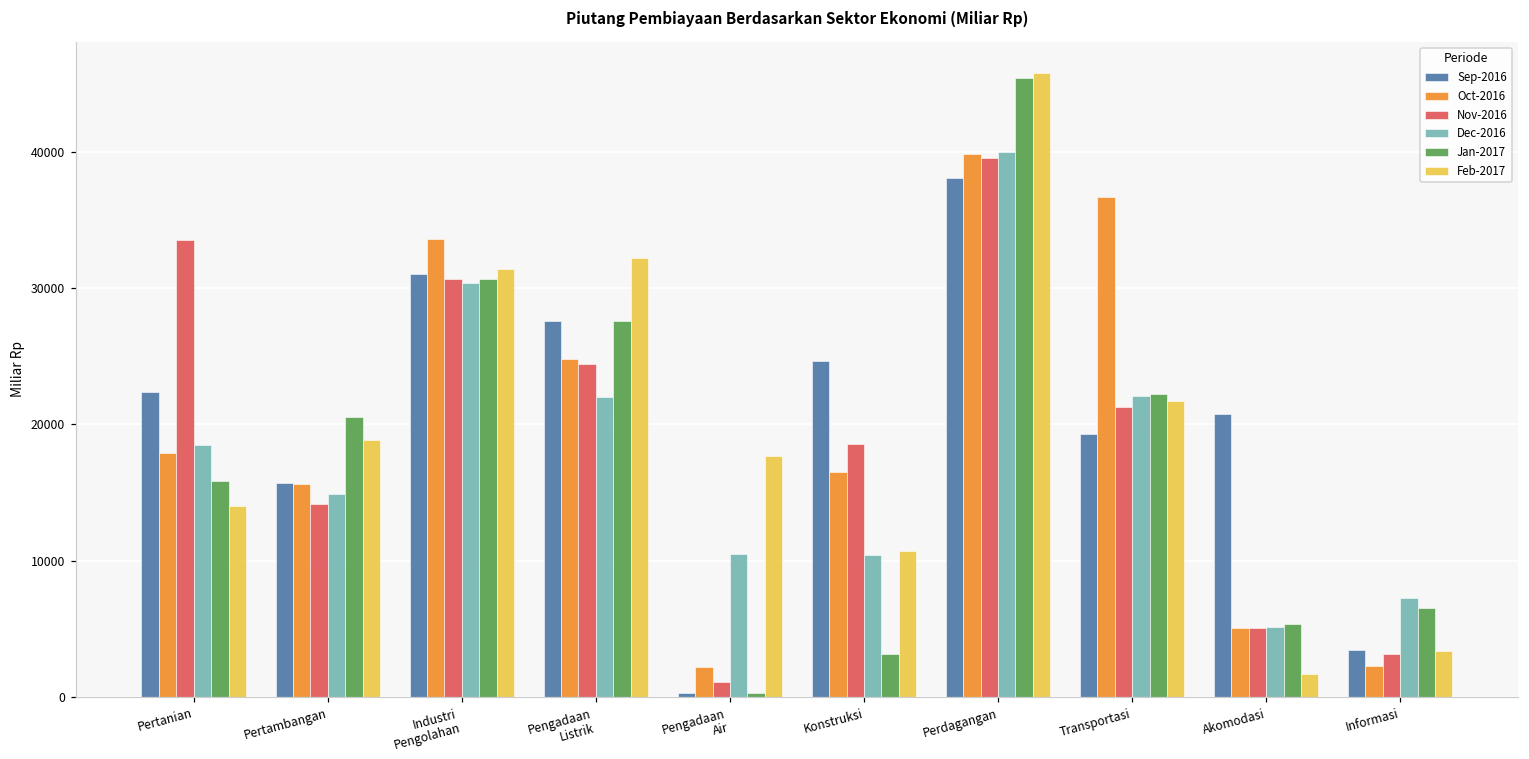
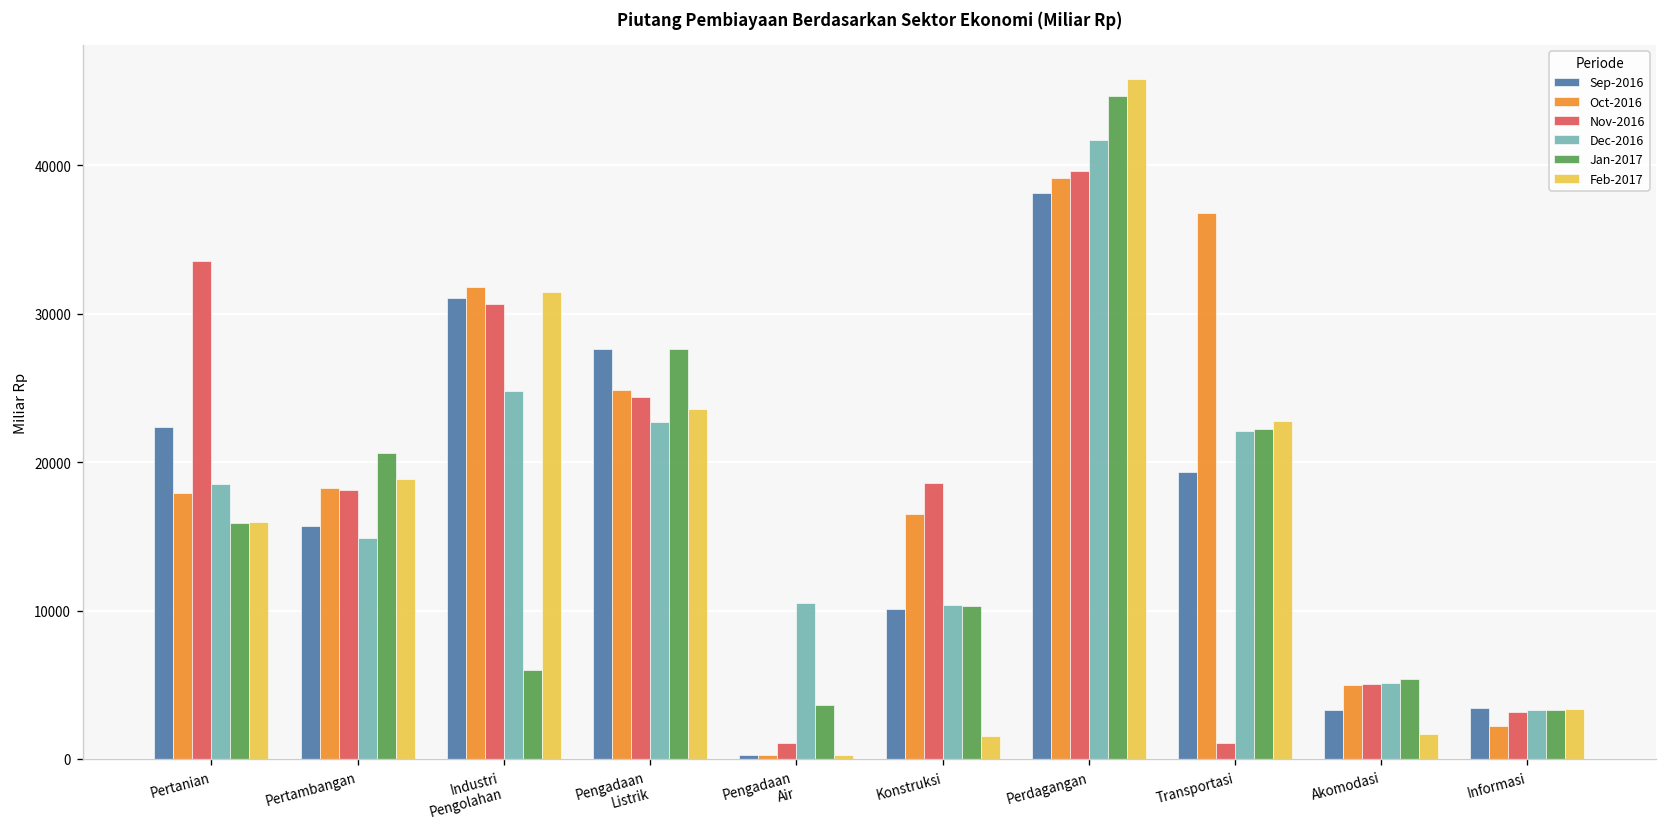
  {
    "Sep-2016": {
      "Pertanian": 22400,
      "Pertambangan": 15700,
      "Industri Pengolahan": 31100,
      "Pengadaan Listrik": 27600,
      "Pengadaan Air": 300,
-     "Konstruksi": 24700,
+     "Konstruksi": 10100,
      "Perdagangan": 38100,
      "Transportasi": 19300,
-     "Akomodasi": 20800,
+     "Akomodasi": 3300,
      "Informasi": 3400
    },
    "Oct-2016": {
      "Pertanian": 17900,
-     "Pertambangan": 15700,
-     "Industri Pengolahan": 33600,
+     "Pertambangan": 18200,
+     "Industri Pengolahan": 31800,
      "Pengadaan Listrik": 24800,
-     "Pengadaan Air": 2100,
+     "Pengadaan Air": 300,
      "Konstruksi": 16500,
-     "Perdagangan": 39900,
+     "Perdagangan": 39100,
      "Transportasi": 36700,
      "Akomodasi": 5000,
      "Informasi": 2200
    },
    "Nov-2016": {
      "Pertanian": 33500,
-     "Pertambangan": 14200,
+     "Pertambangan": 18100,
      "Industri Pengolahan": 30700,
      "Pengadaan Listrik": 24400,
      "Pengadaan Air": 1000,
      "Konstruksi": 18600,
      "Perdagangan": 39600,
-     "Transportasi": 21300,
+     "Transportasi": 1100,
      "Akomodasi": 5100,
      "Informasi": 3200
    },
    "Dec-2016": {
      "Pertanian": 18500,
      "Pertambangan": 14900,
-     "Industri Pengolahan": 30400,
-     "Pengadaan Listrik": 22000,
+     "Industri Pengolahan": 24800,
+     "Pengadaan Listrik": 22700,
      "Pengadaan Air": 10500,
      "Konstruksi": 10400,
-     "Perdagangan": 40000,
+     "Perdagangan": 41700,
      "Transportasi": 22100,
      "Akomodasi": 5100,
-     "Informasi": 7200
+     "Informasi": 3300
    },
    "Jan-2017": {
      "Pertanian": 15900,
      "Pertambangan": 20600,
-     "Industri Pengolahan": 30700,
+     "Industri Pengolahan": 6000,
      "Pengadaan Listrik": 27600,
-     "Pengadaan Air": 300,
-     "Konstruksi": 3100,
-     "Perdagangan": 45500,
+     "Pengadaan Air": 3600,
+     "Konstruksi": 10300,
+     "Perdagangan": 44700,
      "Transportasi": 22200,
      "Akomodasi": 5400,
-     "Informasi": 6500
+     "Informasi": 3300
    },
    "Feb-2017": {
-     "Pertanian": 14000,
+     "Pertanian": 16000,
      "Pertambangan": 18900,
      "Industri Pengolahan": 31400,
-     "Pengadaan Listrik": 32200,
-     "Pengadaan Air": 17600,
-     "Konstruksi": 10700,
+     "Pengadaan Listrik": 23600,
+     "Pengadaan Air": 300,
+     "Konstruksi": 1500,
      "Perdagangan": 45800,
-     "Transportasi": 21700,
+     "Transportasi": 22800,
      "Akomodasi": 1700,
      "Informasi": 3400
    }
  }
